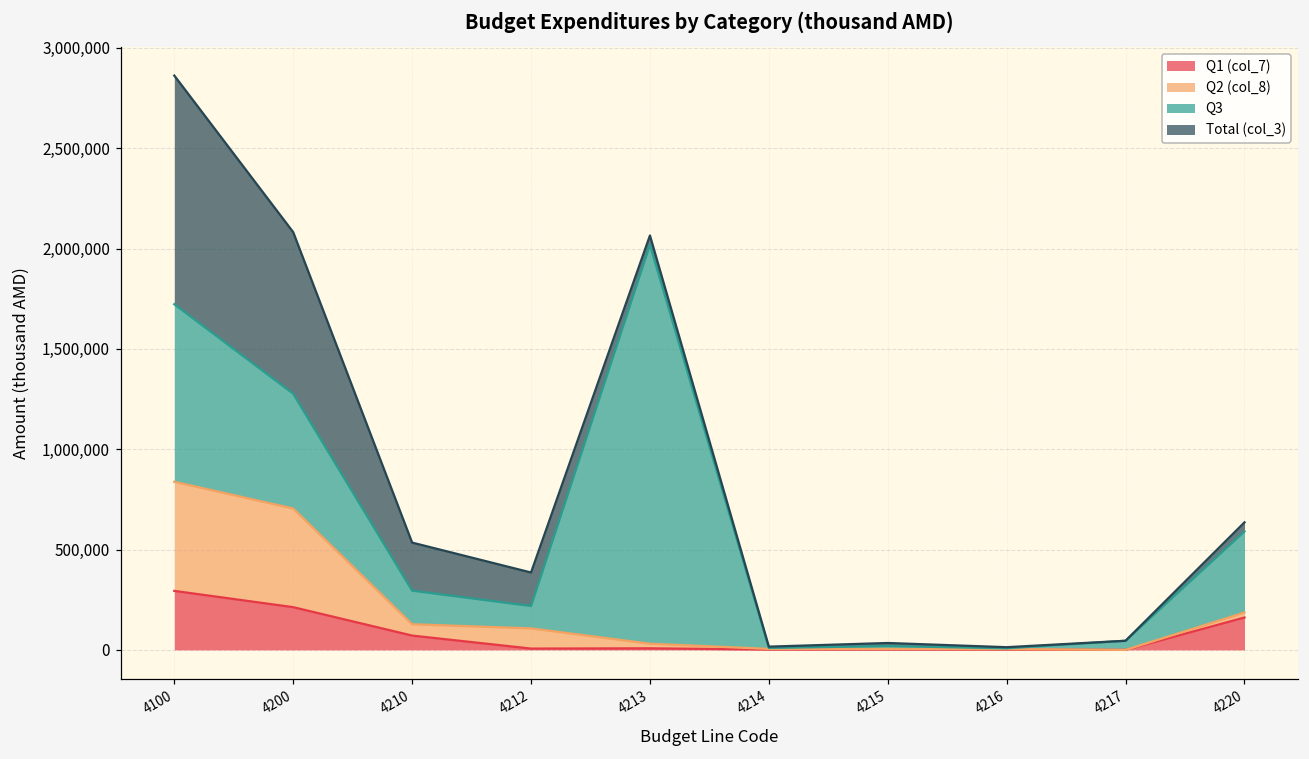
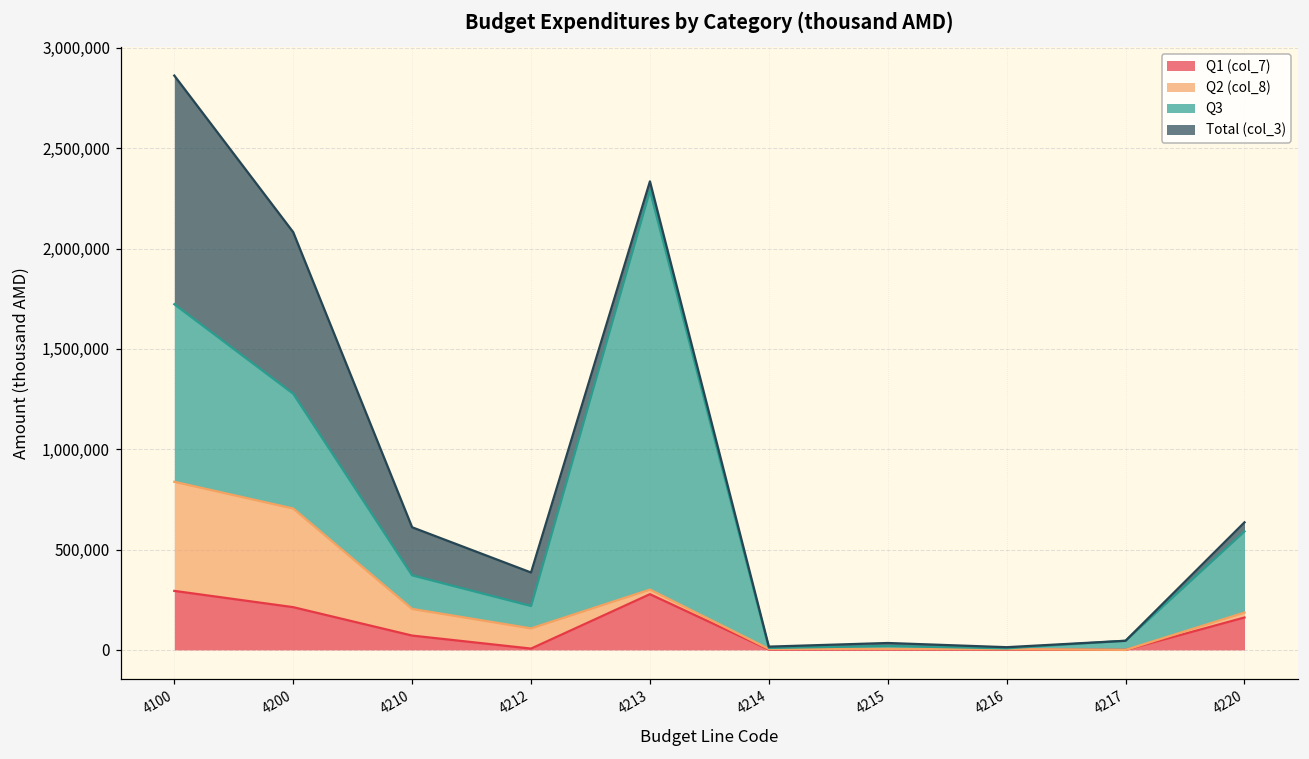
  {
    "Q1 (col_7)": {
      "4100": "290,000",
      "4200": "210,000",
      "4210": "70,000",
      "4212": "10,000",
-     "4213": "10,000",
+     "4213": "280,000",
      "4220": "160,000"
    },
    "Q2 (col_8)": {
      "4100": "540,000",
      "4200": "490,000",
-     "4210": "60,000",
+     "4210": "130,000",
      "4212": "100,000",
      "4213": "20,000",
      "4220": "20,000"
    },
    "Q3": {
      "4100": "880,000",
      "4200": "570,000",
      "4210": "170,000",
      "4212": "110,000",
      "4213": "1,990,000",
      "4215": "10,000",
      "4220": "400,000"
    },
    "Total (col_3)": {
      "4100": "1,140,000",
      "4200": "800,000",
      "4210": "240,000",
      "4212": "170,000",
      "4213": "50,000",
      "4215": "20,000",
      "4220": "50,000"
    }
  }
